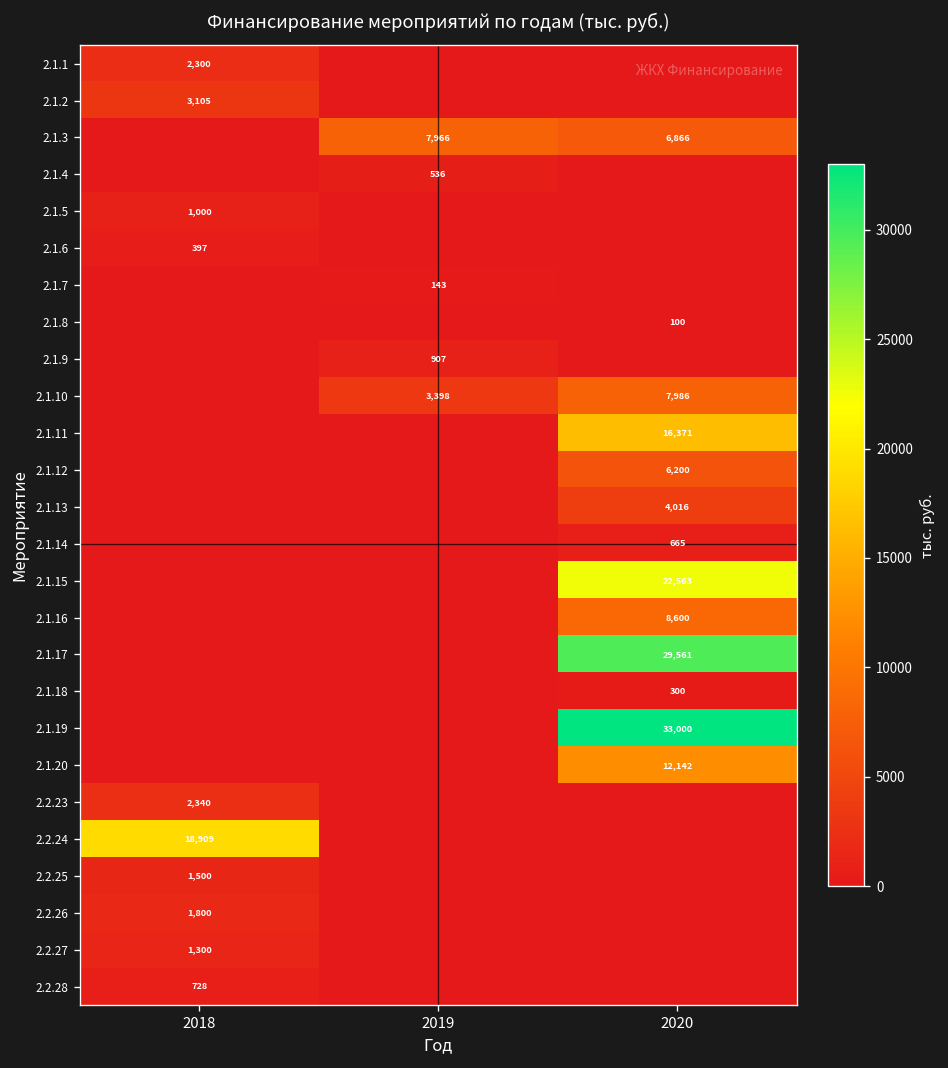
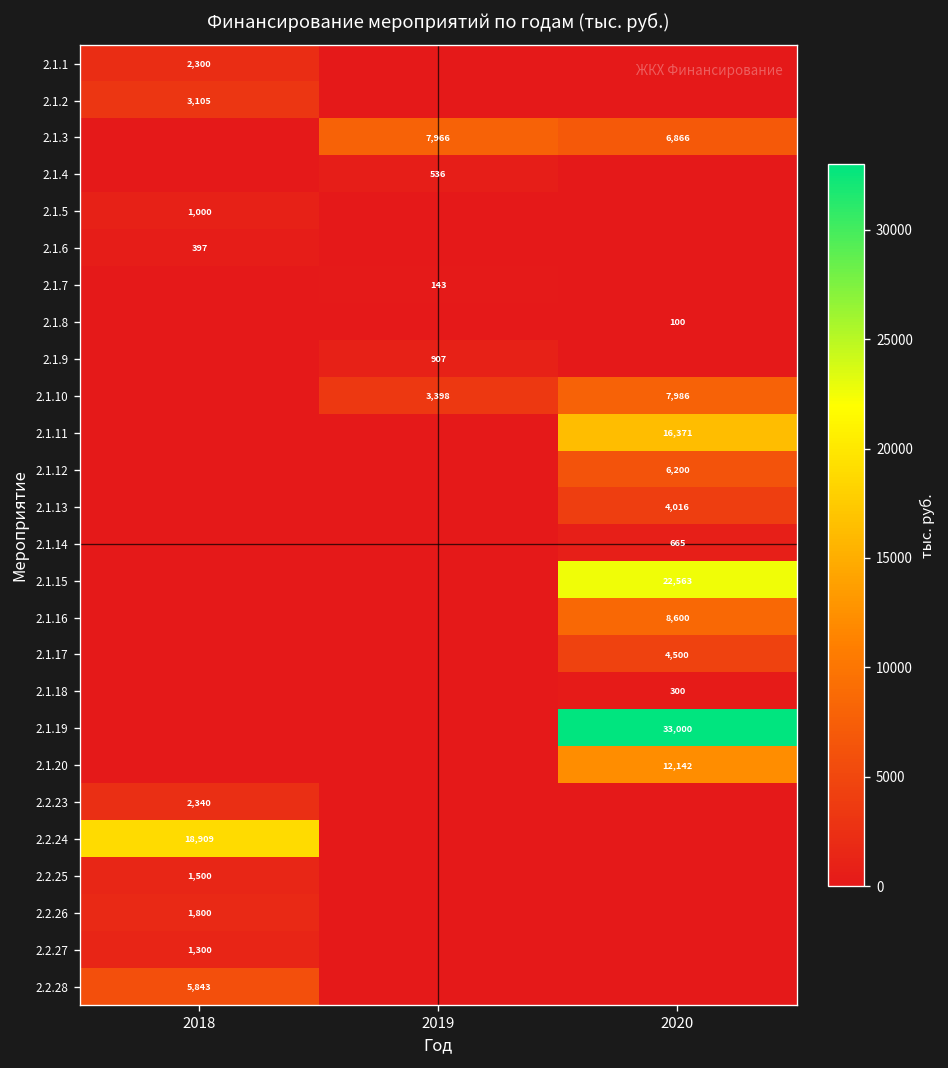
  {
    "2.1.1": {
      "2018": "2,300"
    },
    "2.1.2": {
      "2018": "3,105"
    },
    "2.1.3": {
      "2019": "7,966",
      "2020": "6,866"
    },
    "2.1.4": {
      "2019": "536"
    },
    "2.1.5": {
      "2018": "1,000"
    },
    "2.1.6": {
      "2018": "397"
    },
    "2.1.7": {
      "2019": "143"
    },
    "2.1.8": {
      "2020": "100"
    },
    "2.1.9": {
      "2019": "907"
    },
    "2.1.10": {
      "2019": "3,398",
      "2020": "7,986"
    },
    "2.1.11": {
      "2020": "16,371"
    },
    "2.1.12": {
      "2020": "6,200"
    },
    "2.1.13": {
      "2020": "4,016"
    },
    "2.1.14": {
      "2020": "665"
    },
    "2.1.15": {
      "2020": "22,563"
    },
    "2.1.16": {
      "2020": "8,600"
    },
    "2.1.17": {
-     "2020": "29,561"
+     "2020": "4,500"
    },
    "2.1.18": {
      "2020": "300"
    },
    "2.1.19": {
      "2020": "33,000"
    },
    "2.1.20": {
      "2020": "12,142"
    },
    "2.2.23": {
      "2018": "2,340"
    },
    "2.2.24": {
      "2018": "18,909"
    },
    "2.2.25": {
      "2018": "1,500"
    },
    "2.2.26": {
      "2018": "1,800"
    },
    "2.2.27": {
      "2018": "1,300"
    },
    "2.2.28": {
-     "2018": "728"
+     "2018": "5,843"
    }
  }
